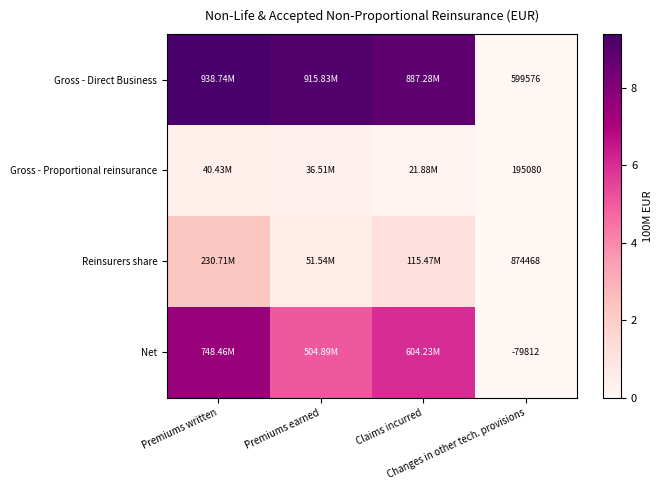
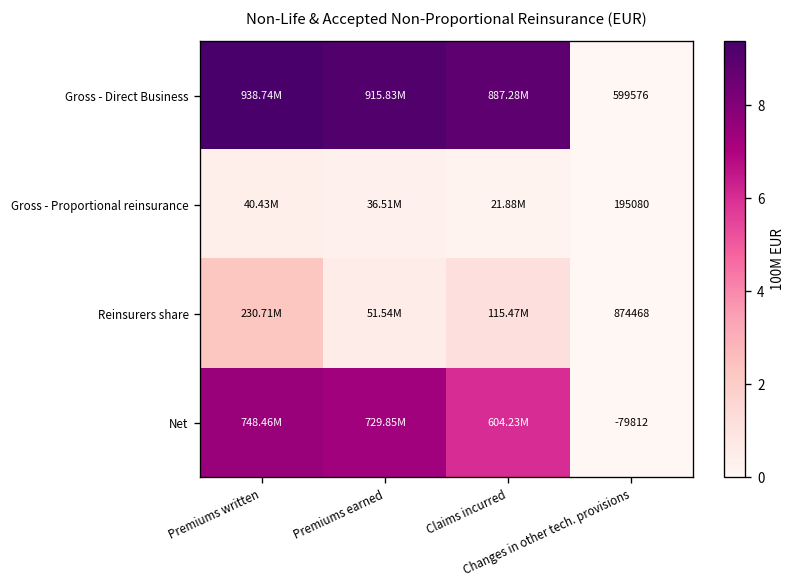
  {
    "Gross - Direct Business": {
      "Premiums written": "938.74M",
      "Premiums earned": "915.83M",
      "Claims incurred": "887.28M",
      "Changes in other tech. provisions": "599576"
    },
    "Gross - Proportional reinsurance": {
      "Premiums written": "40.43M",
      "Premiums earned": "36.51M",
      "Claims incurred": "21.88M",
      "Changes in other tech. provisions": "195080"
    },
    "Reinsurers share": {
      "Premiums written": "230.71M",
      "Premiums earned": "51.54M",
      "Claims incurred": "115.47M",
      "Changes in other tech. provisions": "874468"
    },
    "Net": {
      "Premiums written": "748.46M",
-     "Premiums earned": "504.89M",
+     "Premiums earned": "729.85M",
      "Claims incurred": "604.23M",
      "Changes in other tech. provisions": "-79812"
    }
  }
